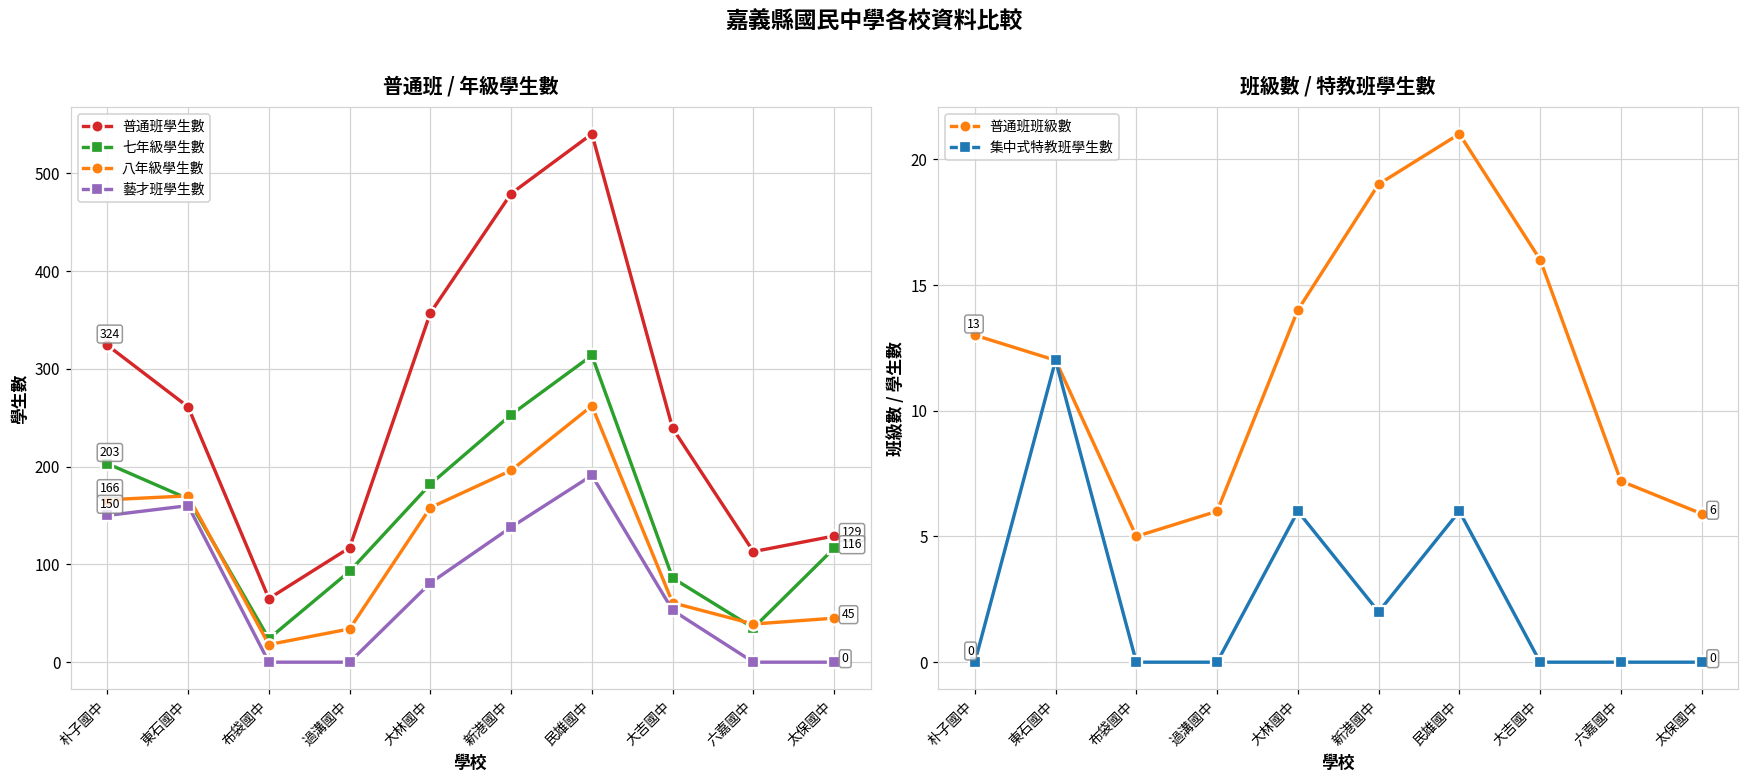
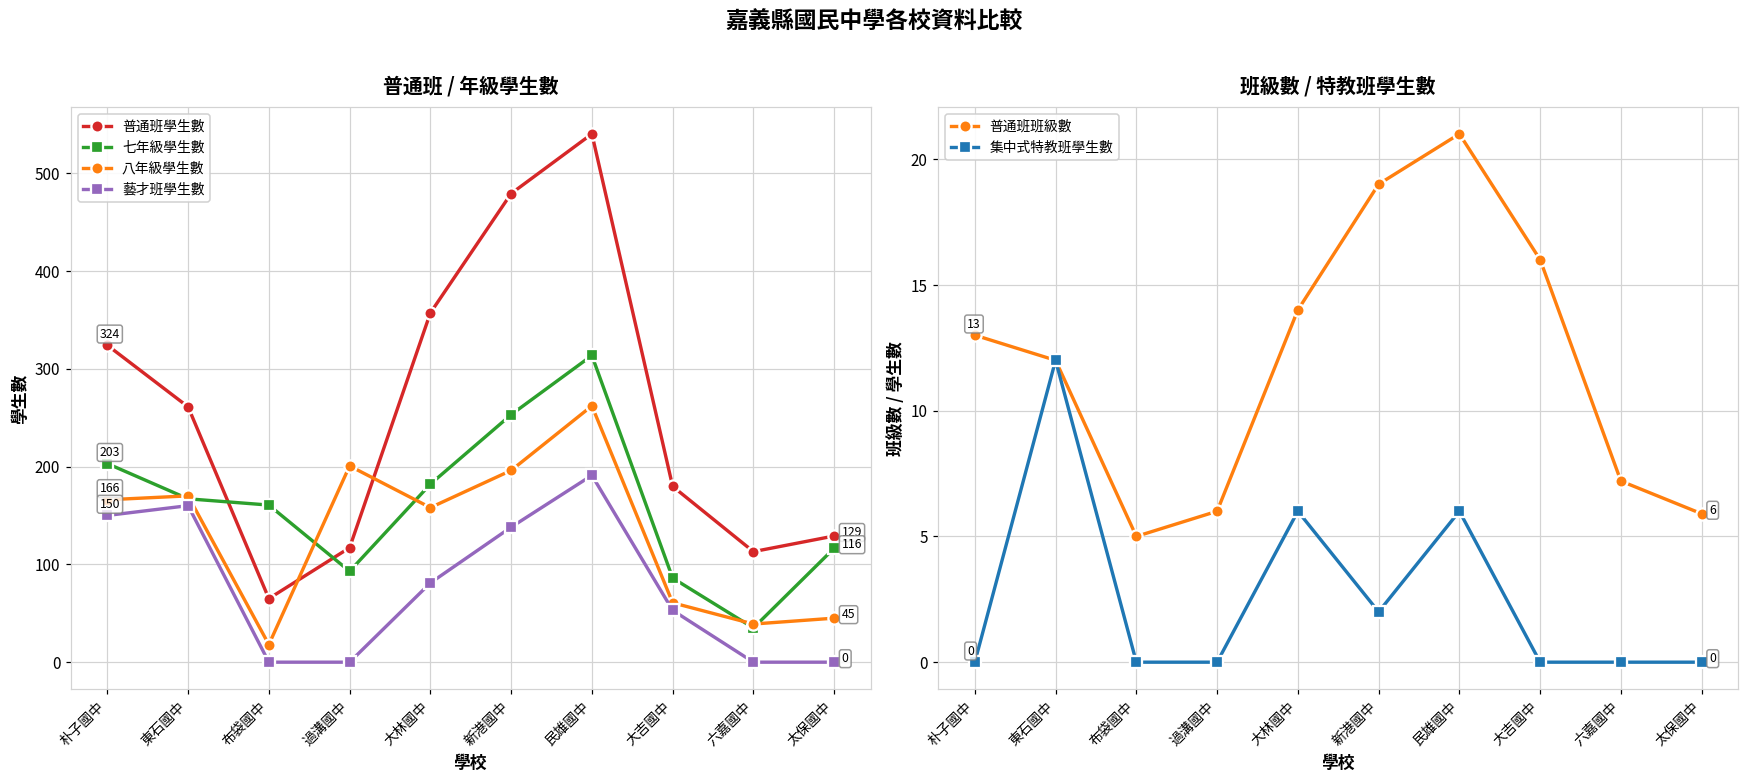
  {
    "普通班 / 年級學生數": {
      "普通班學生數": {
        "東石國中": 260,
        "布袋國中": 70,
        "過溝國中": 120,
        "大林國中": 360,
        "新港國中": 480,
        "民雄國中": 540,
-       "大吉國中": 240,
+       "大吉國中": 180,
        "六嘉國中": 110
      },
      "七年級學生數": {
        "東石國中": 170,
-       "布袋國中": 20,
+       "布袋國中": 160,
        "過溝國中": 90,
        "大林國中": 180,
        "新港國中": 250,
        "民雄國中": 310,
        "大吉國中": 90,
        "六嘉國中": 40
      },
      "八年級學生數": {
        "東石國中": 170,
        "布袋國中": 20,
-       "過溝國中": 30,
+       "過溝國中": 200,
        "大林國中": 160,
        "新港國中": 200,
        "民雄國中": 260,
        "大吉國中": 60,
        "六嘉國中": 40
      },
      "藝才班學生數": {
        "東石國中": 160,
        "布袋國中": 0,
        "過溝國中": 0,
        "大林國中": 80,
        "新港國中": 140,
        "民雄國中": 190,
        "大吉國中": 50,
        "六嘉國中": 0
      }
    },
    "班級數 / 特教班學生數": {
      "普通班班級數": {
        "布袋國中": 5.0,
        "過溝國中": 6.0,
        "大林國中": 14.0,
        "新港國中": 19.0,
        "民雄國中": 21.0,
        "大吉國中": 16.0,
        "六嘉國中": 7.2
      },
      "集中式特教班學生數": {
        "布袋國中": 0.0,
        "過溝國中": 0.0,
        "大林國中": 6.0,
        "新港國中": 2.0,
        "民雄國中": 6.0,
        "大吉國中": 0.0,
        "六嘉國中": 0.0
      }
    }
  }
